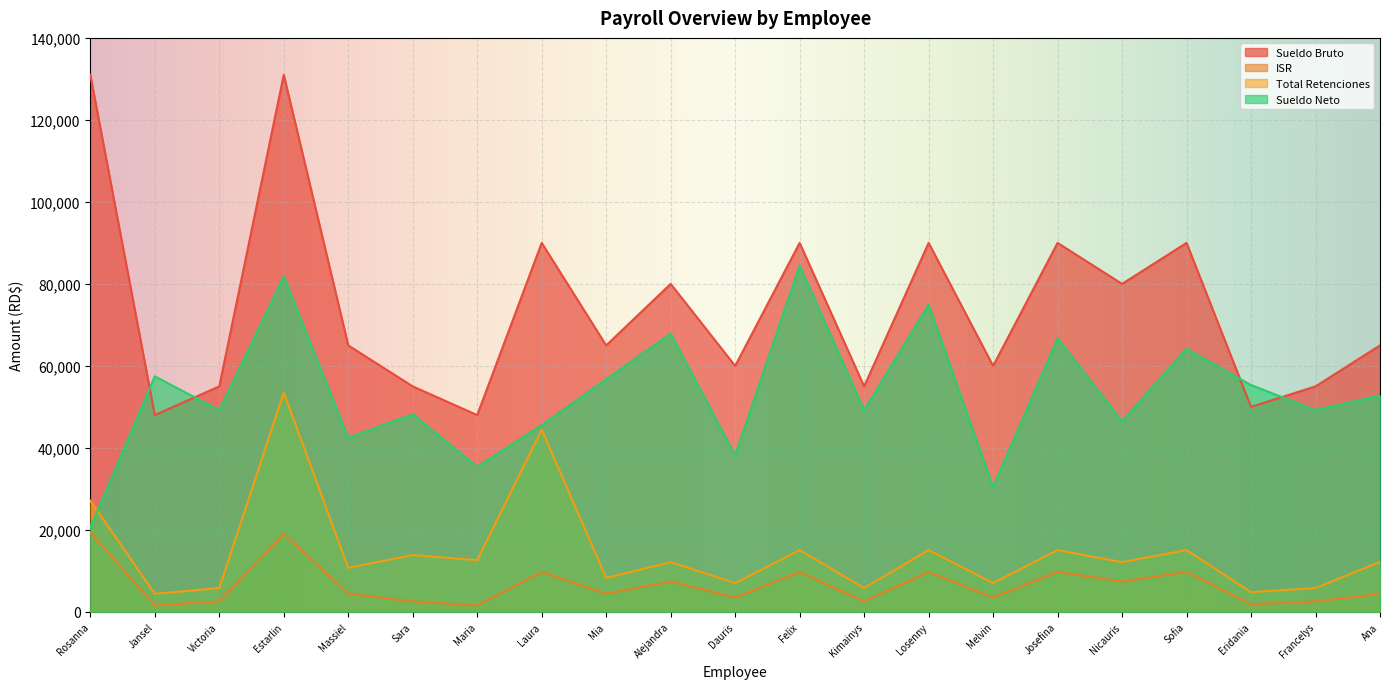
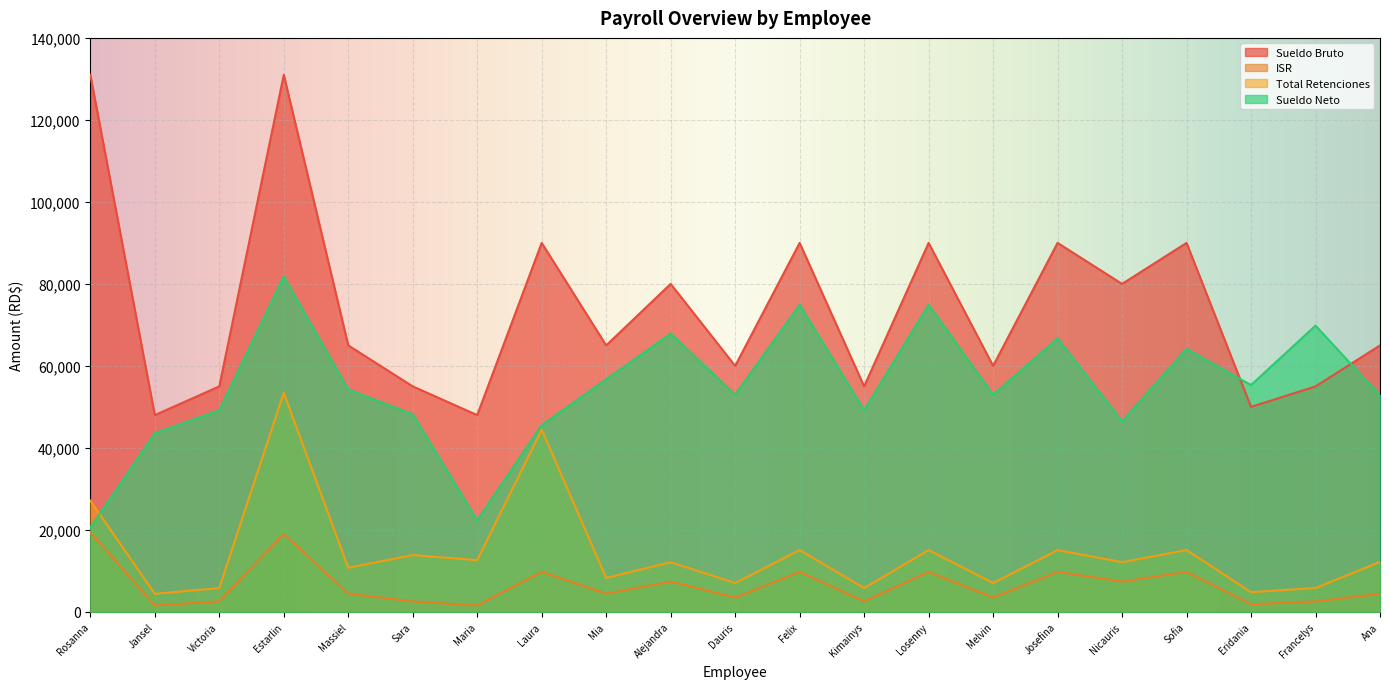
  {
    "Sueldo Neto": {
      "Rosanna": "21,000",
-     "Jansel": "57,000",
+     "Jansel": "44,000",
      "Victoria": "49,000",
      "Estarlin": "82,000",
-     "Massiel": "42,000",
+     "Massiel": "54,000",
      "Sara": "48,000",
-     "Maria": "35,000",
+     "Maria": "22,000",
      "Laura": "46,000",
      "Mia": "57,000",
      "Alejandra": "68,000",
-     "Dauris": "38,000",
-     "Felix": "84,000",
+     "Dauris": "53,000",
+     "Felix": "75,000",
      "Kimainys": "49,000",
      "Losenny": "75,000",
-     "Melvin": "30,000",
+     "Melvin": "53,000",
      "Josefina": "67,000",
      "Nicauris": "46,000",
      "Sofia": "64,000",
      "Eridania": "55,000",
-     "Francelys": "49,000",
+     "Francelys": "70,000",
      "Ana": "53,000"
    }
  }
